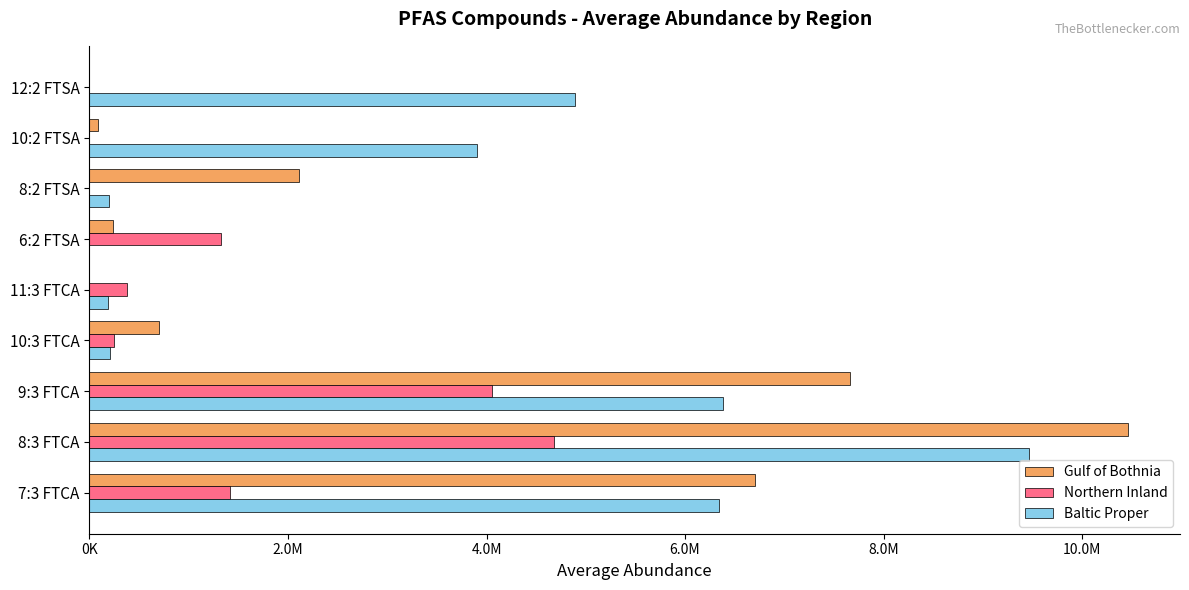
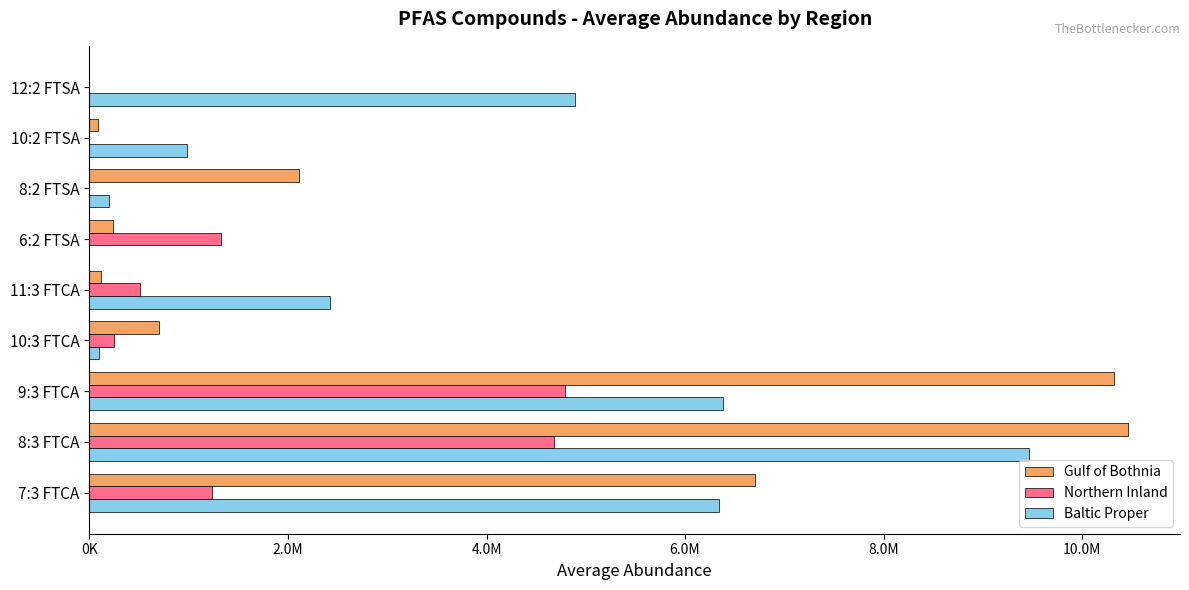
  {
    "Gulf of Bothnia": {
      "12:2 FTSA": 0,
      "10:2 FTSA": 100000,
      "8:2 FTSA": 2100000,
      "6:2 FTSA": 200000,
-     "11:3 FTCA": 0,
+     "11:3 FTCA": 100000,
      "10:3 FTCA": 700000,
-     "9:3 FTCA": 7700000,
+     "9:3 FTCA": 10300000,
      "8:3 FTCA": 10500000,
      "7:3 FTCA": 6700000
    },
    "Northern Inland": {
      "12:2 FTSA": 0,
      "10:2 FTSA": 0,
      "8:2 FTSA": 0,
      "6:2 FTSA": 1300000,
-     "11:3 FTCA": 400000,
+     "11:3 FTCA": 500000,
      "10:3 FTCA": 200000,
-     "9:3 FTCA": 4100000,
+     "9:3 FTCA": 4800000,
      "8:3 FTCA": 4700000,
-     "7:3 FTCA": 1400000
+     "7:3 FTCA": 1200000
    },
    "Baltic Proper": {
      "12:2 FTSA": 4900000,
-     "10:2 FTSA": 3900000,
+     "10:2 FTSA": 1000000,
      "8:2 FTSA": 200000,
      "6:2 FTSA": 0,
-     "11:3 FTCA": 200000,
-     "10:3 FTCA": 200000,
+     "11:3 FTCA": 2400000,
+     "10:3 FTCA": 100000,
      "9:3 FTCA": 6400000,
      "8:3 FTCA": 9500000,
      "7:3 FTCA": 6300000
    }
  }
